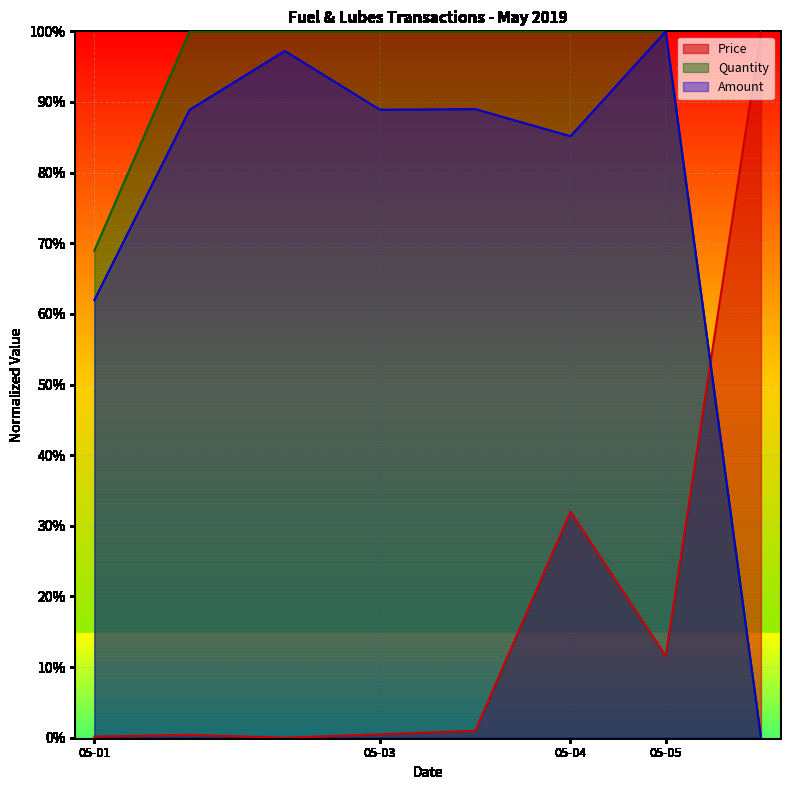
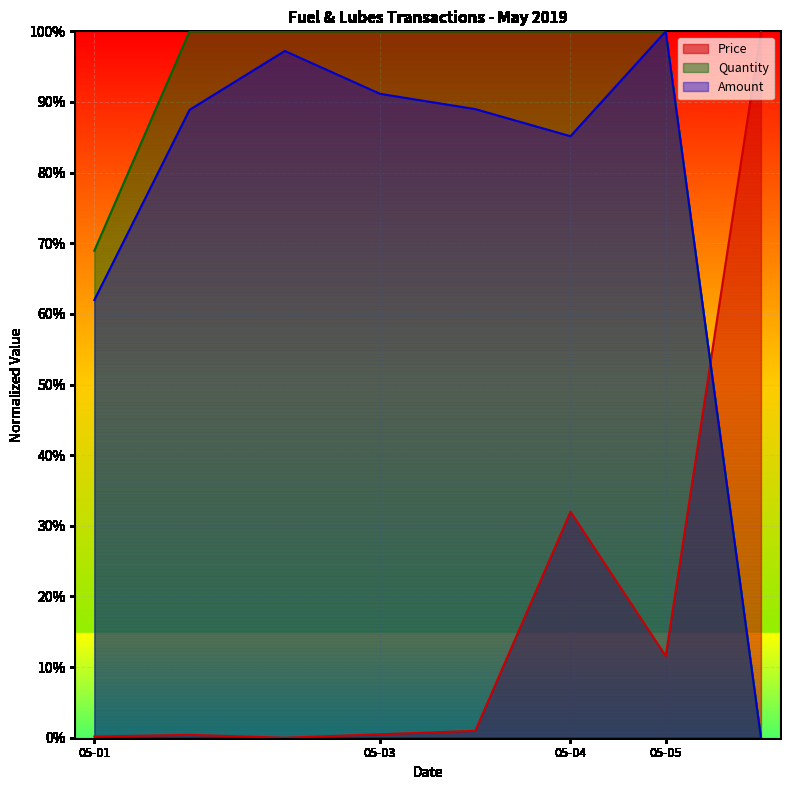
  {
    "Price": {
      "05-01": "0%",
      "05-03": "0%",
      "05-04": "32%",
      "05-05": "12%"
    },
    "Quantity": {
      "05-01": "69%",
      "05-03": "100%",
      "05-04": "100%"
    },
    "Amount": {
      "05-01": "62%",
-     "05-03": "89%",
+     "05-03": "91%",
      "05-04": "85%"
    }
  }
